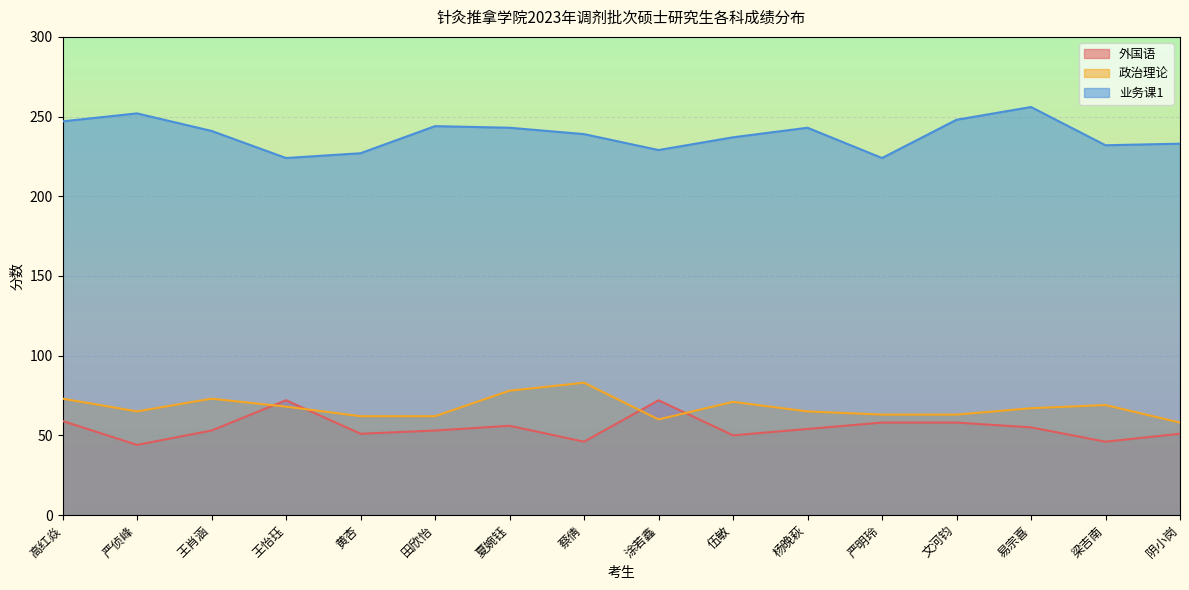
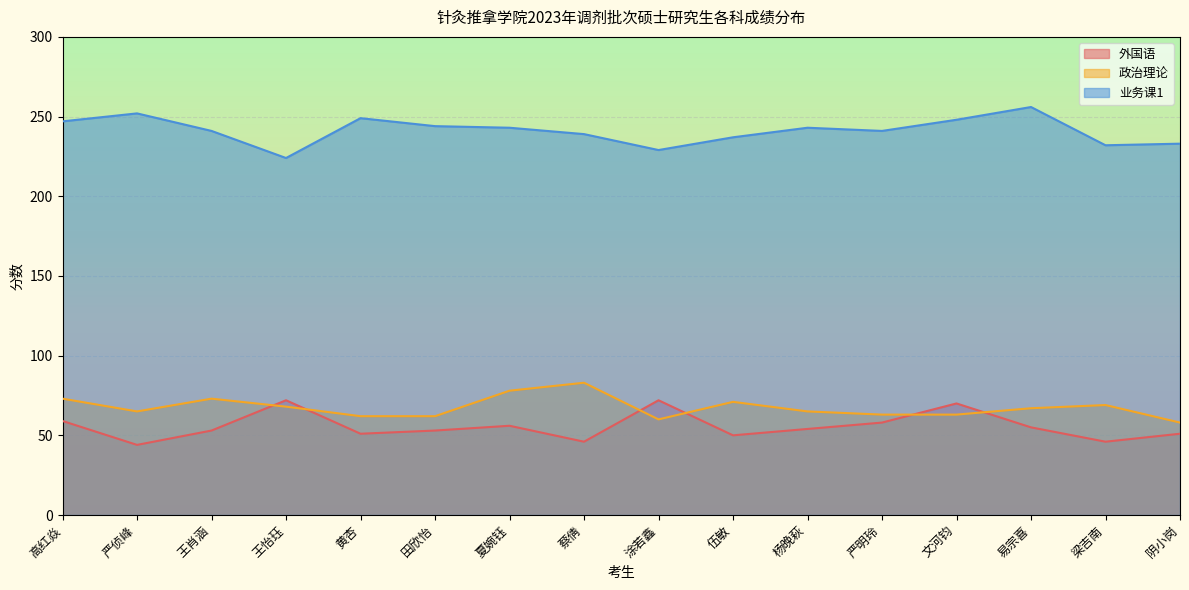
  {
    "外国语": {
      "高红焱": 59,
      "严侦峰": 44,
      "王肖涵": 53,
      "王怡珏": 72,
      "黄杏": 51,
      "田欣怡": 53,
      "夏婉钰": 56,
      "蔡倩": 46,
      "涂若鑫": 72,
      "伍敏": 50,
      "杨晚萩": 54,
      "严明玲": 58,
-     "文河钧": 58,
+     "文河钧": 70,
      "易宗喜": 55,
      "梁吉南": 46,
      "阴小岗": 51
    },
    "政治理论": {
      "高红焱": 73,
      "严侦峰": 65,
      "王肖涵": 73,
      "王怡珏": 68,
      "黄杏": 62,
      "田欣怡": 62,
      "夏婉钰": 78,
      "蔡倩": 83,
      "涂若鑫": 60,
      "伍敏": 71,
      "杨晚萩": 65,
      "严明玲": 63,
      "文河钧": 63,
      "易宗喜": 67,
      "梁吉南": 69,
      "阴小岗": 58
    },
    "业务课1": {
      "高红焱": 247,
      "严侦峰": 252,
      "王肖涵": 241,
      "王怡珏": 224,
-     "黄杏": 227,
+     "黄杏": 249,
      "田欣怡": 244,
      "夏婉钰": 243,
      "蔡倩": 239,
      "涂若鑫": 229,
      "伍敏": 237,
      "杨晚萩": 243,
-     "严明玲": 224,
+     "严明玲": 241,
      "文河钧": 248,
      "易宗喜": 256,
      "梁吉南": 232,
      "阴小岗": 233
    }
  }
